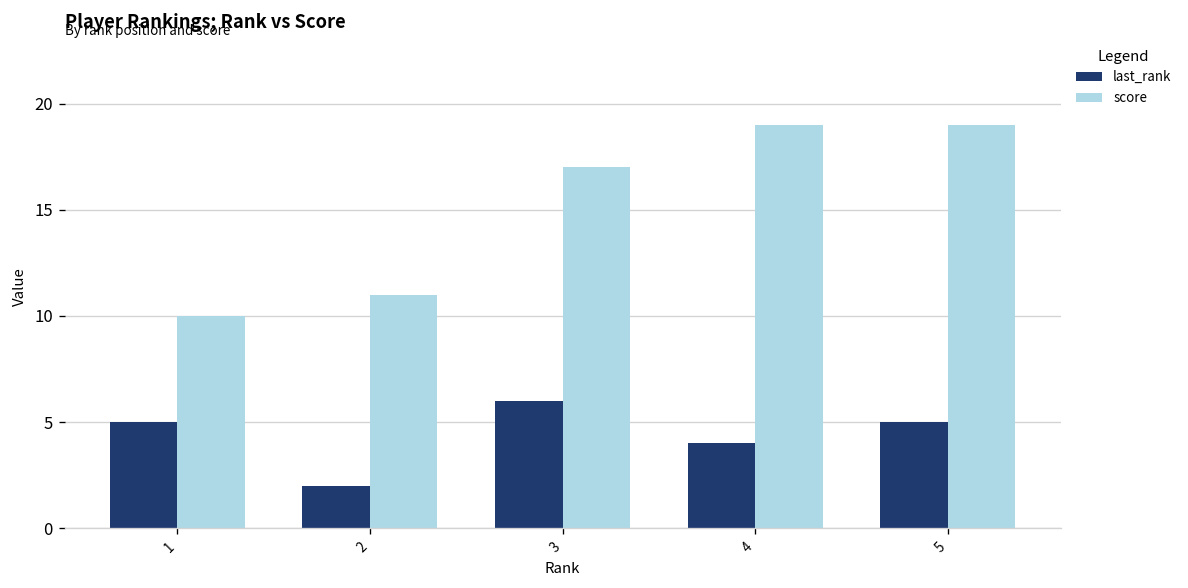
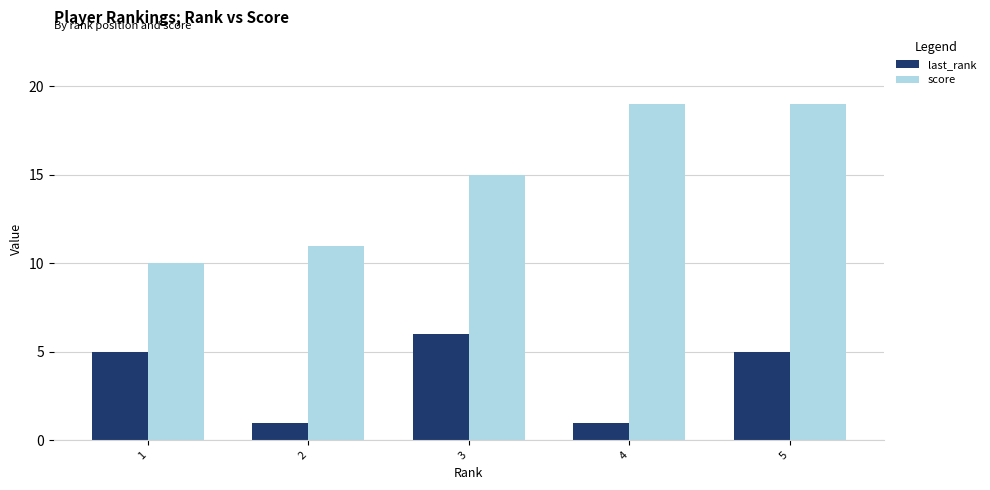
  {
    "last_rank": {
      "1": 5,
-     "2": 2,
+     "2": 1,
      "3": 6,
-     "4": 4,
+     "4": 1,
      "5": 5
    },
    "score": {
      "1": 10,
      "2": 11,
-     "3": 17,
+     "3": 15,
      "4": 19,
      "5": 19
    }
  }
